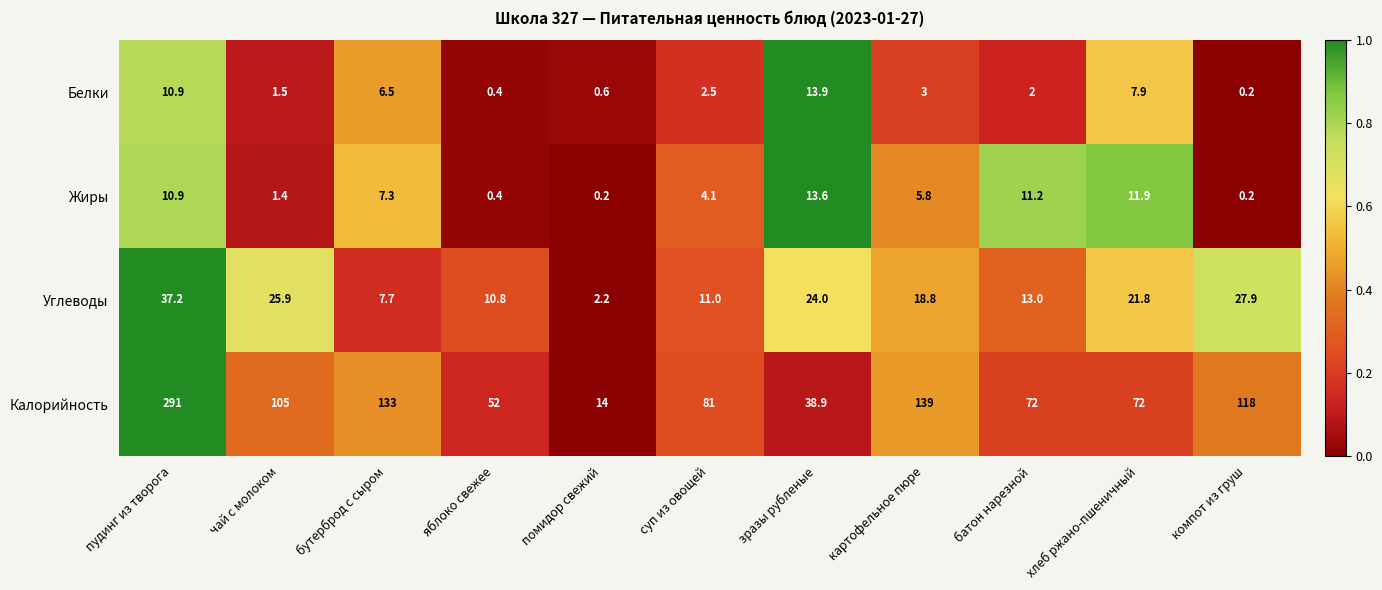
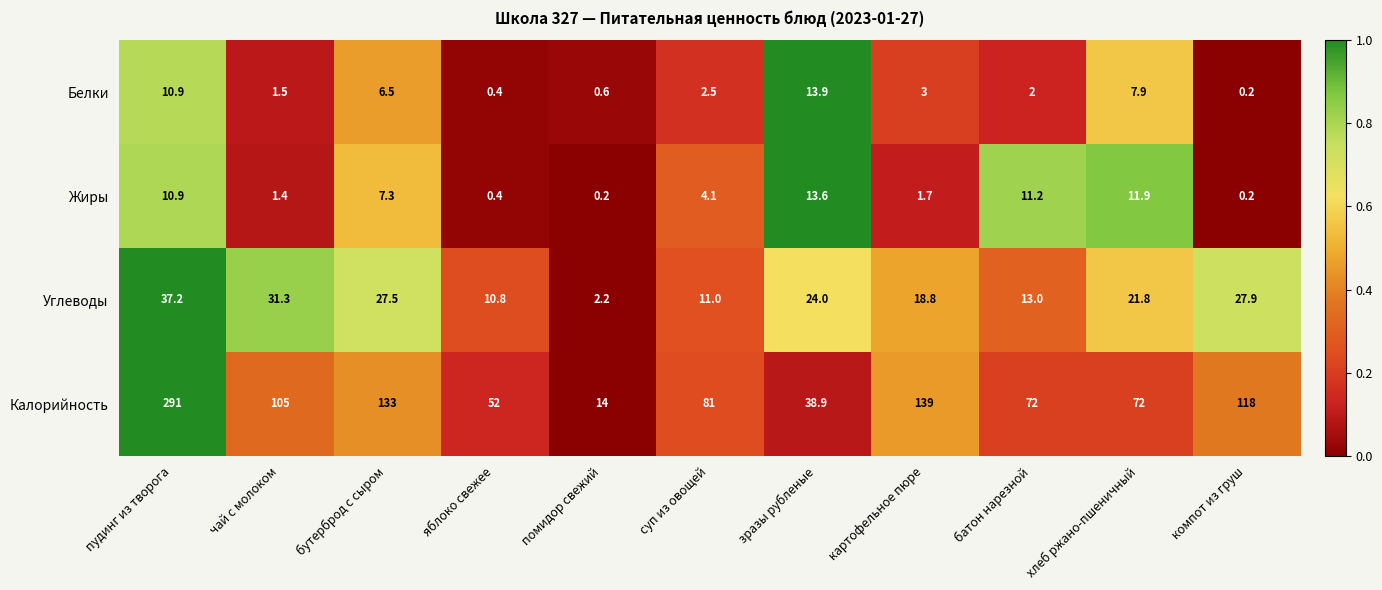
  {
    "Белки": {
      "пудинг из творога": 10.9,
      "чай с молоком": 1.5,
      "бутерброд с сыром": 6.5,
      "яблоко свежее": 0.4,
      "помидор свежий": 0.6,
      "суп из овощей": 2.5,
      "зразы рубленые": 13.9,
      "картофельное пюре": 3,
      "батон нарезной": 2,
      "хлеб ржано-пшеничный": 7.9,
      "компот из груш": 0.2
    },
    "Жиры": {
      "пудинг из творога": 10.9,
      "чай с молоком": 1.4,
      "бутерброд с сыром": 7.3,
      "яблоко свежее": 0.4,
      "помидор свежий": 0.2,
      "суп из овощей": 4.1,
      "зразы рубленые": 13.6,
-     "картофельное пюре": 5.8,
+     "картофельное пюре": 1.7,
      "батон нарезной": 11.2,
      "хлеб ржано-пшеничный": 11.9,
      "компот из груш": 0.2
    },
    "Углеводы": {
      "пудинг из творога": 37.2,
-     "чай с молоком": 25.9,
-     "бутерброд с сыром": 7.7,
+     "чай с молоком": 31.3,
+     "бутерброд с сыром": 27.5,
      "яблоко свежее": 10.8,
      "помидор свежий": 2.2,
      "суп из овощей": 11.0,
      "зразы рубленые": 24.0,
      "картофельное пюре": 18.8,
      "батон нарезной": 13.0,
      "хлеб ржано-пшеничный": 21.8,
      "компот из груш": 27.9
    },
    "Калорийность": {
      "пудинг из творога": 291,
      "чай с молоком": 105,
      "бутерброд с сыром": 133,
      "яблоко свежее": 52,
      "помидор свежий": 14,
      "суп из овощей": 81,
      "зразы рубленые": 38.9,
      "картофельное пюре": 139,
      "батон нарезной": 72,
      "хлеб ржано-пшеничный": 72,
      "компот из груш": 118
    }
  }
